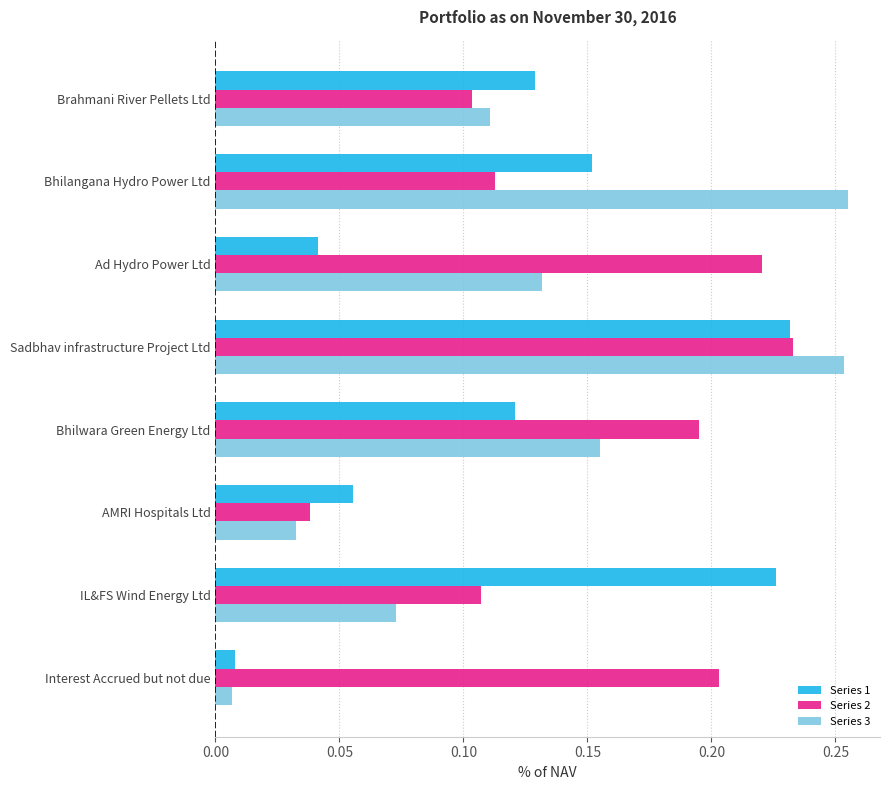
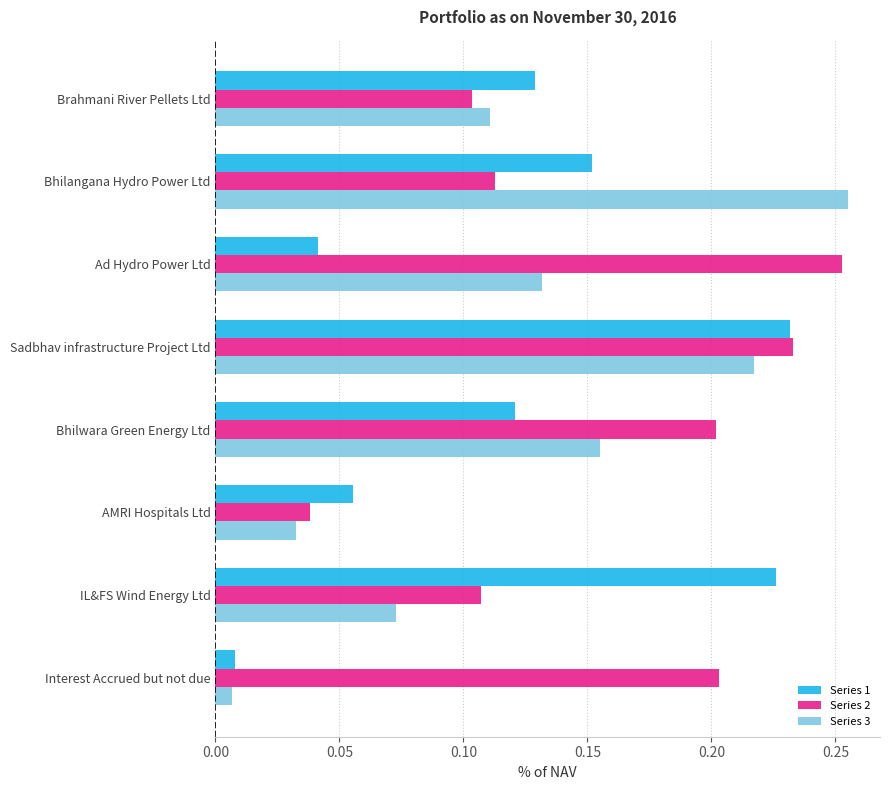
  {
    "Series 1": {
      "Brahmani River Pellets Ltd": 0.129,
      "Bhilangana Hydro Power Ltd": 0.152,
      "Ad Hydro Power Ltd": 0.041,
      "Sadbhav infrastructure Project Ltd": 0.232,
      "Bhilwara Green Energy Ltd": 0.121,
      "AMRI Hospitals Ltd": 0.055,
      "IL&FS Wind Energy Ltd": 0.226,
      "Interest Accrued but not due": 0.008
    },
    "Series 2": {
      "Brahmani River Pellets Ltd": 0.103,
      "Bhilangana Hydro Power Ltd": 0.113,
-     "Ad Hydro Power Ltd": 0.220,
+     "Ad Hydro Power Ltd": 0.252,
      "Sadbhav infrastructure Project Ltd": 0.233,
-     "Bhilwara Green Energy Ltd": 0.195,
+     "Bhilwara Green Energy Ltd": 0.202,
      "AMRI Hospitals Ltd": 0.038,
      "IL&FS Wind Energy Ltd": 0.107,
      "Interest Accrued but not due": 0.203
    },
    "Series 3": {
      "Brahmani River Pellets Ltd": 0.111,
      "Bhilangana Hydro Power Ltd": 0.255,
      "Ad Hydro Power Ltd": 0.132,
-     "Sadbhav infrastructure Project Ltd": 0.253,
+     "Sadbhav infrastructure Project Ltd": 0.217,
      "Bhilwara Green Energy Ltd": 0.155,
      "AMRI Hospitals Ltd": 0.033,
      "IL&FS Wind Energy Ltd": 0.073,
      "Interest Accrued but not due": 0.007
    }
  }
